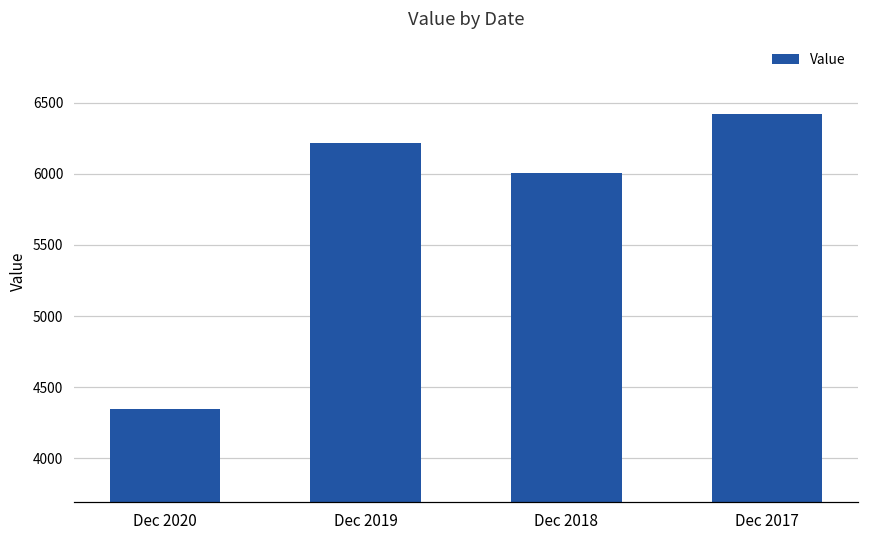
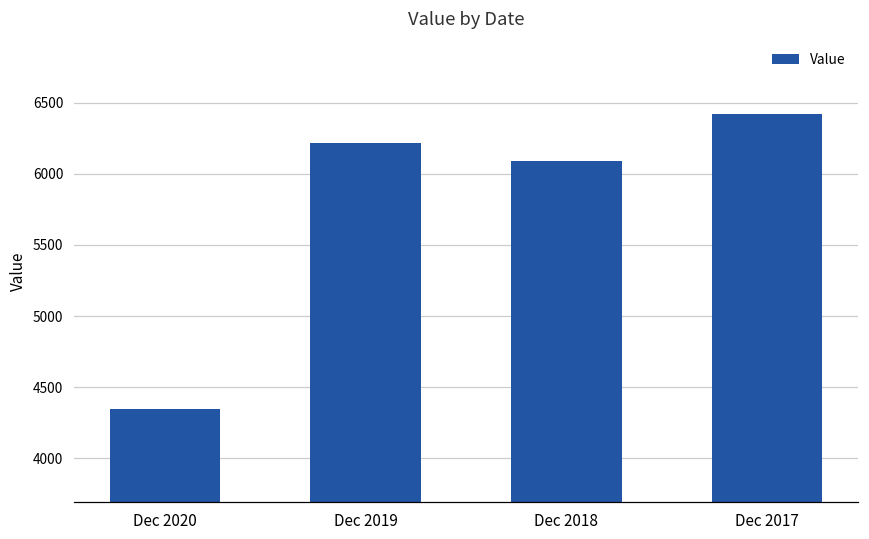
  {
    "Dec 2020": 4350,
    "Dec 2019": 6220,
-   "Dec 2018": 6010,
+   "Dec 2018": 6090,
    "Dec 2017": 6420
  }
